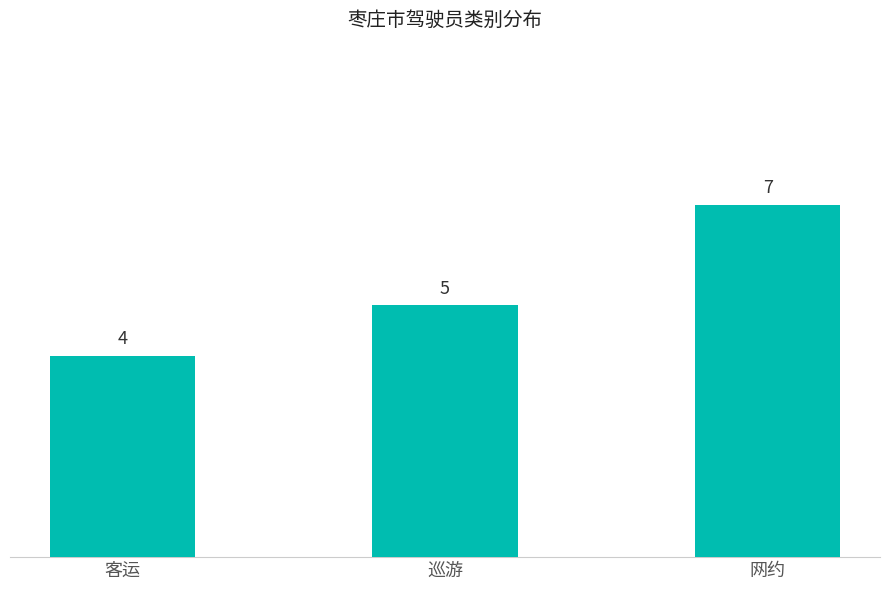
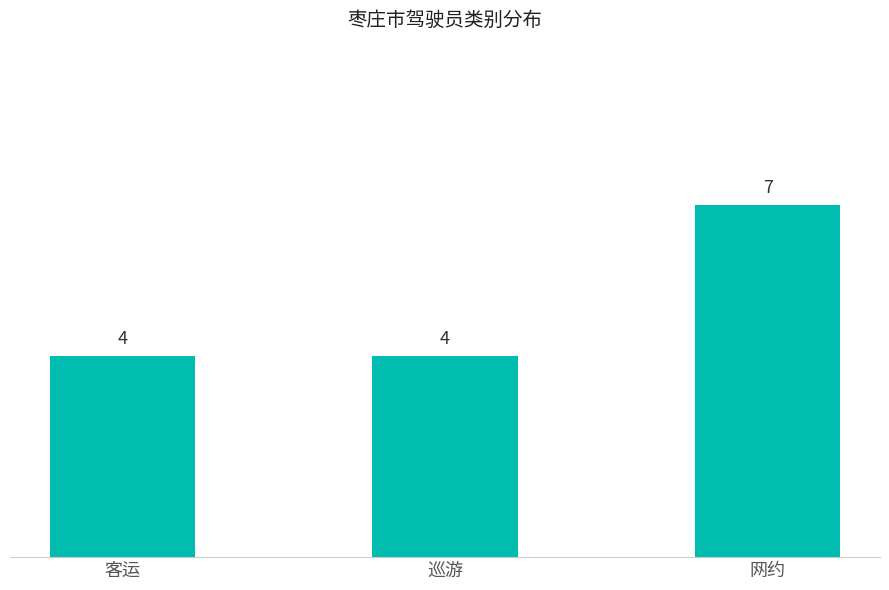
  {
    "客运": 4,
-   "巡游": 5,
+   "巡游": 4,
    "网约": 7
  }
